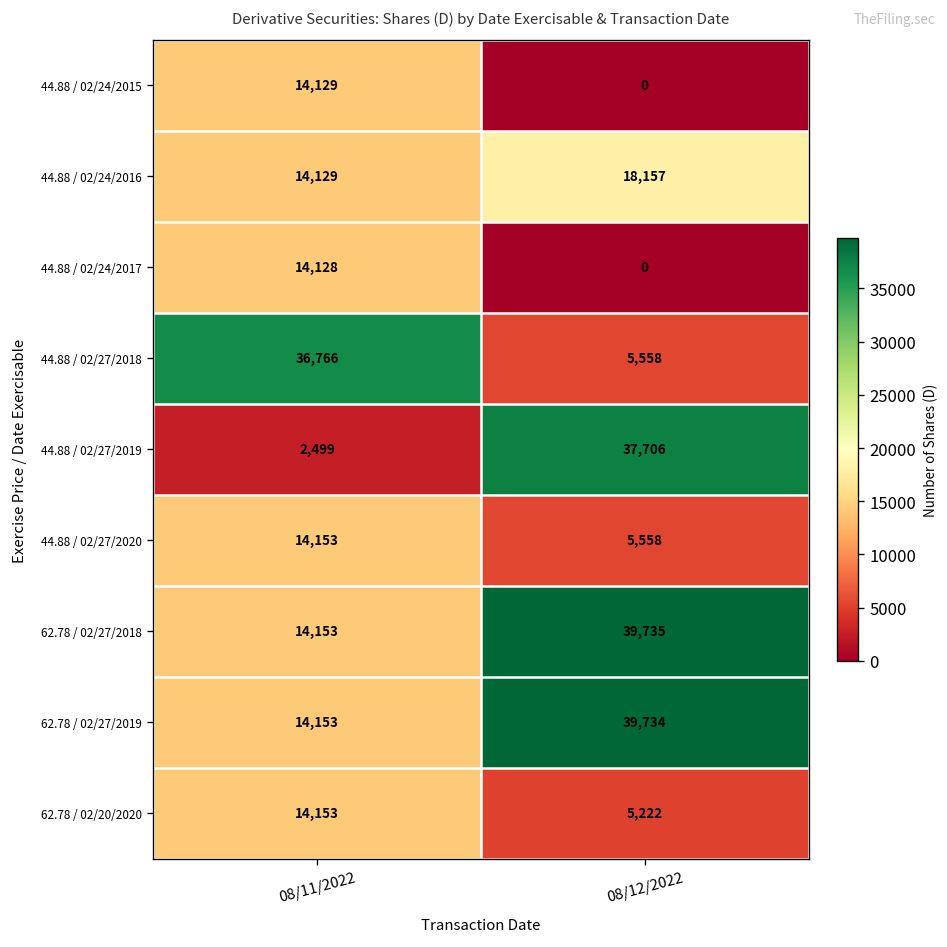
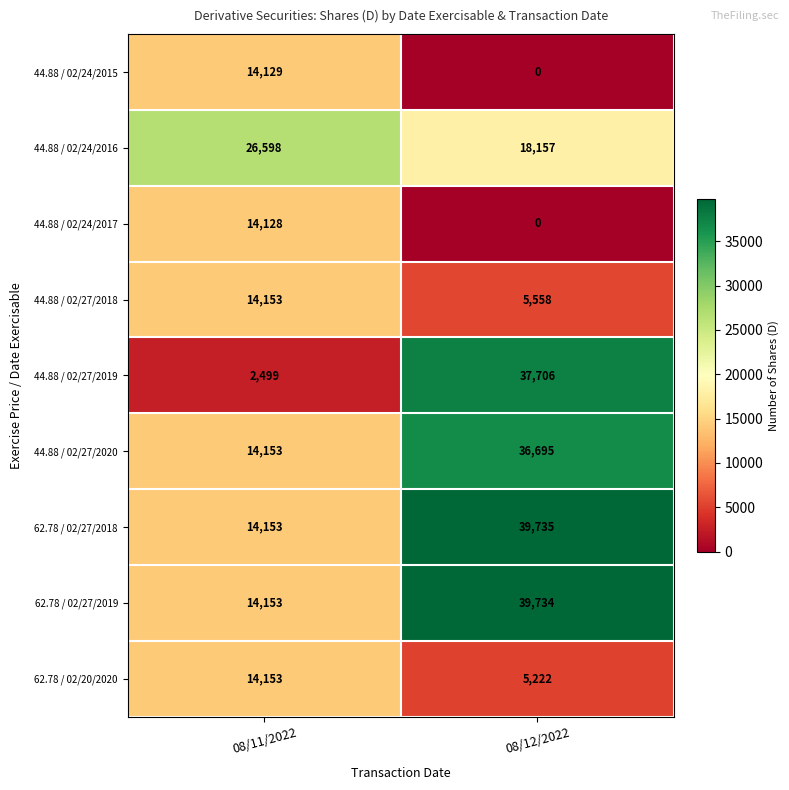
  {
    "44.88 / 02/24/2015": {
      "08/11/2022": "14,129",
      "08/12/2022": "0"
    },
    "44.88 / 02/24/2016": {
-     "08/11/2022": "14,129",
+     "08/11/2022": "26,598",
      "08/12/2022": "18,157"
    },
    "44.88 / 02/24/2017": {
      "08/11/2022": "14,128",
      "08/12/2022": "0"
    },
    "44.88 / 02/27/2018": {
-     "08/11/2022": "36,766",
+     "08/11/2022": "14,153",
      "08/12/2022": "5,558"
    },
    "44.88 / 02/27/2019": {
      "08/11/2022": "2,499",
      "08/12/2022": "37,706"
    },
    "44.88 / 02/27/2020": {
      "08/11/2022": "14,153",
-     "08/12/2022": "5,558"
+     "08/12/2022": "36,695"
    },
    "62.78 / 02/27/2018": {
      "08/11/2022": "14,153",
      "08/12/2022": "39,735"
    },
    "62.78 / 02/27/2019": {
      "08/11/2022": "14,153",
      "08/12/2022": "39,734"
    },
    "62.78 / 02/20/2020": {
      "08/11/2022": "14,153",
      "08/12/2022": "5,222"
    }
  }
